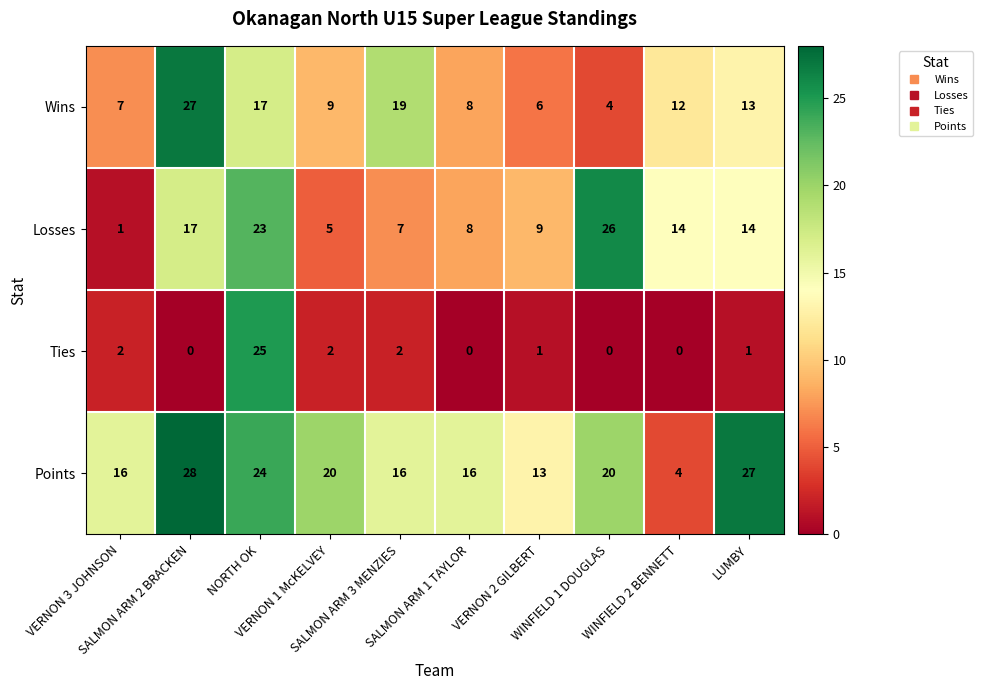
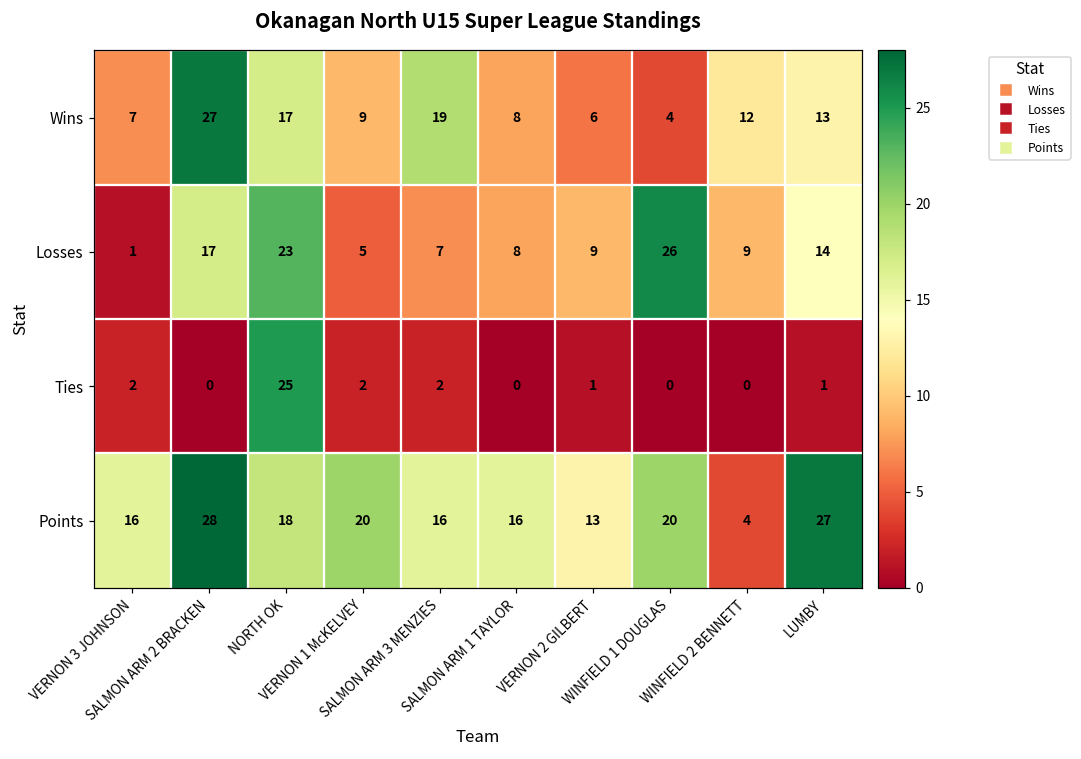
  {
    "Wins": {
      "VERNON 3 JOHNSON": 7,
      "SALMON ARM 2 BRACKEN": 27,
      "NORTH OK": 17,
      "VERNON 1 McKELVEY": 9,
      "SALMON ARM 3 MENZIES": 19,
      "SALMON ARM 1 TAYLOR": 8,
      "VERNON 2 GILBERT": 6,
      "WINFIELD 1 DOUGLAS": 4,
      "WINFIELD 2 BENNETT": 12,
      "LUMBY": 13
    },
    "Losses": {
      "VERNON 3 JOHNSON": 1,
      "SALMON ARM 2 BRACKEN": 17,
      "NORTH OK": 23,
      "VERNON 1 McKELVEY": 5,
      "SALMON ARM 3 MENZIES": 7,
      "SALMON ARM 1 TAYLOR": 8,
      "VERNON 2 GILBERT": 9,
      "WINFIELD 1 DOUGLAS": 26,
-     "WINFIELD 2 BENNETT": 14,
+     "WINFIELD 2 BENNETT": 9,
      "LUMBY": 14
    },
    "Ties": {
      "VERNON 3 JOHNSON": 2,
      "SALMON ARM 2 BRACKEN": 0,
      "NORTH OK": 25,
      "VERNON 1 McKELVEY": 2,
      "SALMON ARM 3 MENZIES": 2,
      "SALMON ARM 1 TAYLOR": 0,
      "VERNON 2 GILBERT": 1,
      "WINFIELD 1 DOUGLAS": 0,
      "WINFIELD 2 BENNETT": 0,
      "LUMBY": 1
    },
    "Points": {
      "VERNON 3 JOHNSON": 16,
      "SALMON ARM 2 BRACKEN": 28,
-     "NORTH OK": 24,
+     "NORTH OK": 18,
      "VERNON 1 McKELVEY": 20,
      "SALMON ARM 3 MENZIES": 16,
      "SALMON ARM 1 TAYLOR": 16,
      "VERNON 2 GILBERT": 13,
      "WINFIELD 1 DOUGLAS": 20,
      "WINFIELD 2 BENNETT": 4,
      "LUMBY": 27
    }
  }
